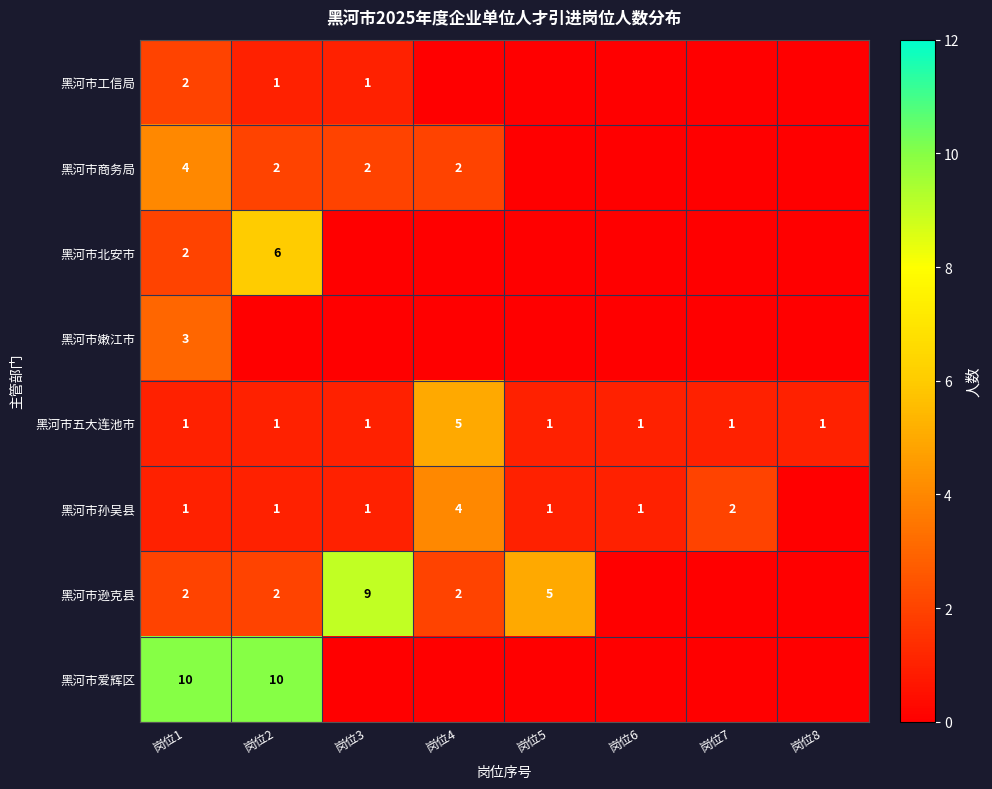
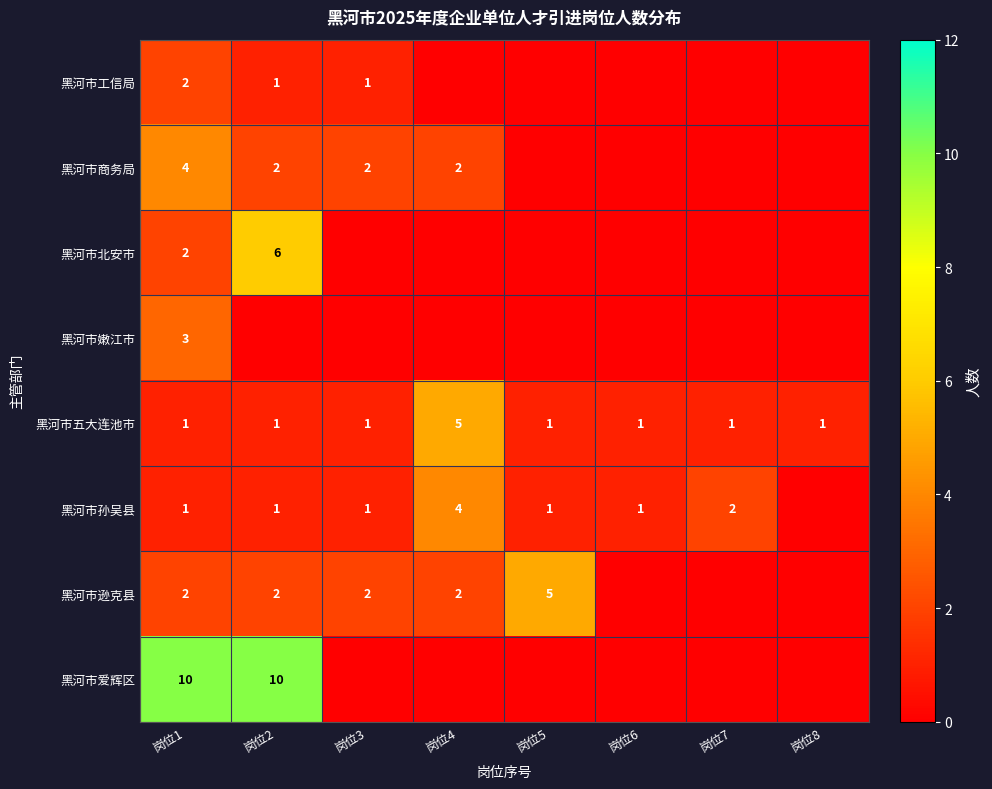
  {
    "黑河市工信局": {
      "岗位1": 2,
      "岗位2": 1,
      "岗位3": 1
    },
    "黑河市商务局": {
      "岗位1": 4,
      "岗位2": 2,
      "岗位3": 2,
      "岗位4": 2
    },
    "黑河市北安市": {
      "岗位1": 2,
      "岗位2": 6
    },
    "黑河市嫩江市": {
      "岗位1": 3
    },
    "黑河市五大连池市": {
      "岗位1": 1,
      "岗位2": 1,
      "岗位3": 1,
      "岗位4": 5,
      "岗位5": 1,
      "岗位6": 1,
      "岗位7": 1,
      "岗位8": 1
    },
    "黑河市孙吴县": {
      "岗位1": 1,
      "岗位2": 1,
      "岗位3": 1,
      "岗位4": 4,
      "岗位5": 1,
      "岗位6": 1,
      "岗位7": 2
    },
    "黑河市逊克县": {
      "岗位1": 2,
      "岗位2": 2,
-     "岗位3": 9,
+     "岗位3": 2,
      "岗位4": 2,
      "岗位5": 5
    },
    "黑河市爱辉区": {
      "岗位1": 10,
      "岗位2": 10
    }
  }
